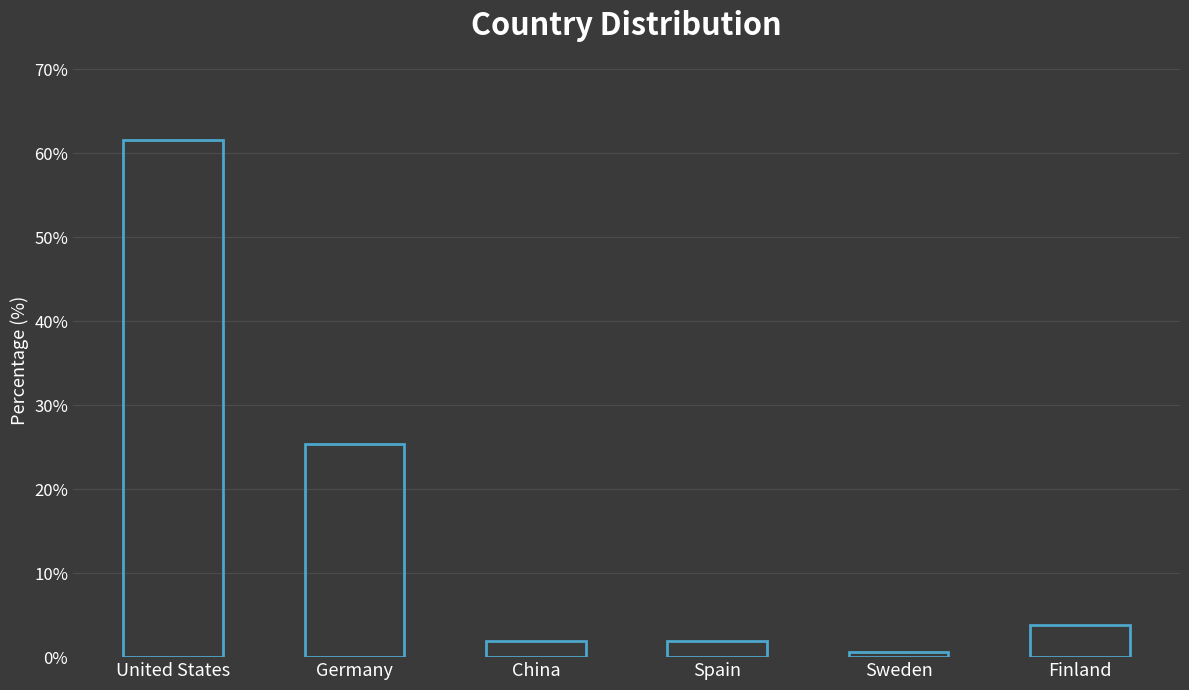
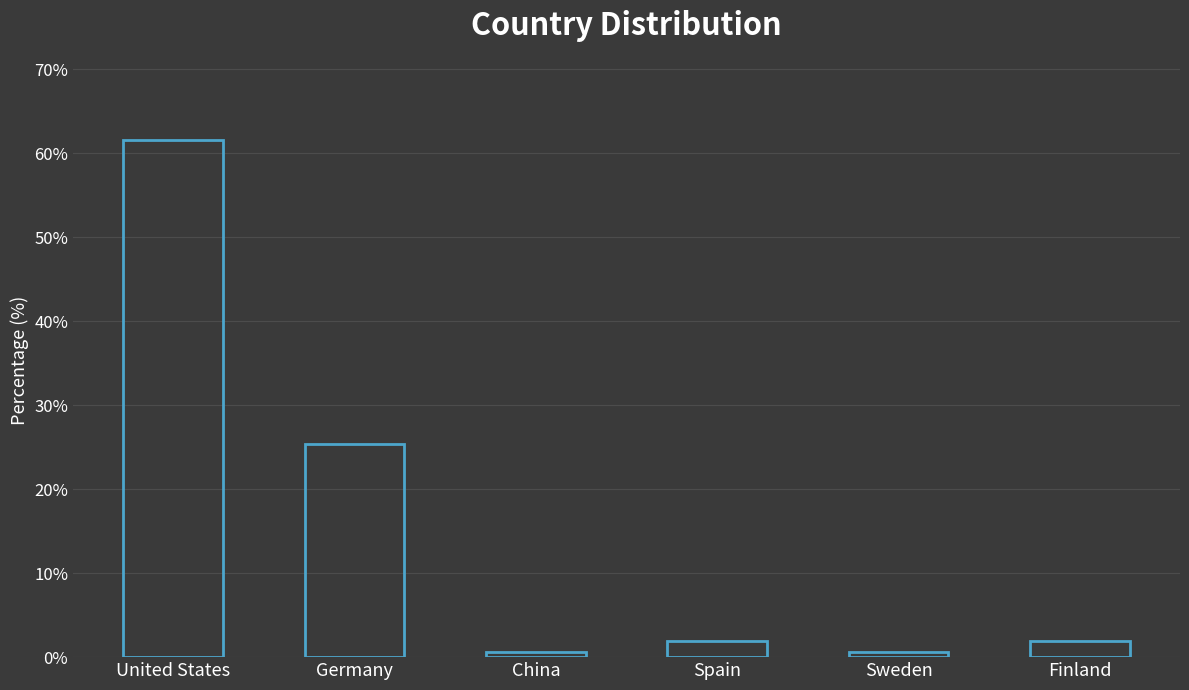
  {
    "United States": "62%",
    "Germany": "25%",
-   "China": "2%",
+   "China": "1%",
    "Spain": "2%",
    "Sweden": "1%",
-   "Finland": "4%"
+   "Finland": "2%"
  }
